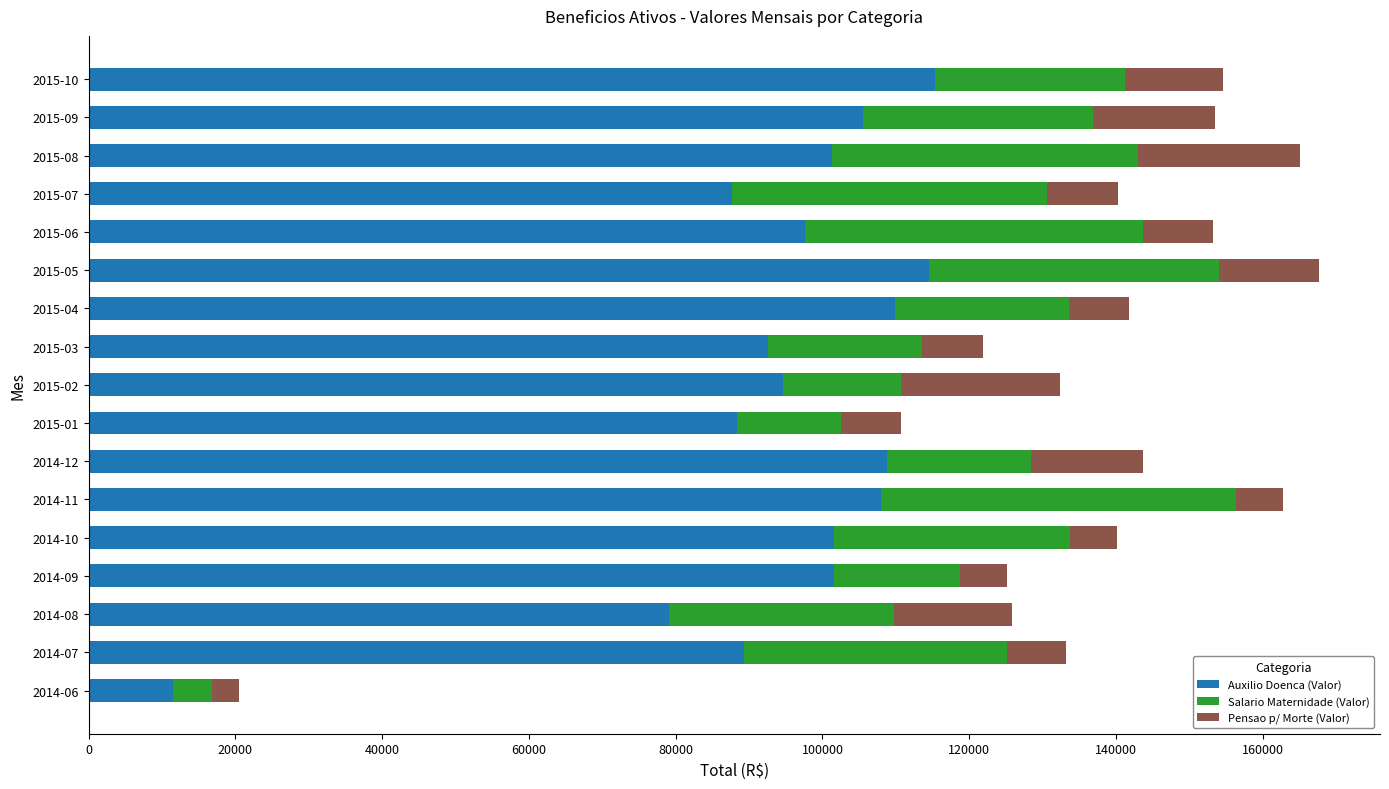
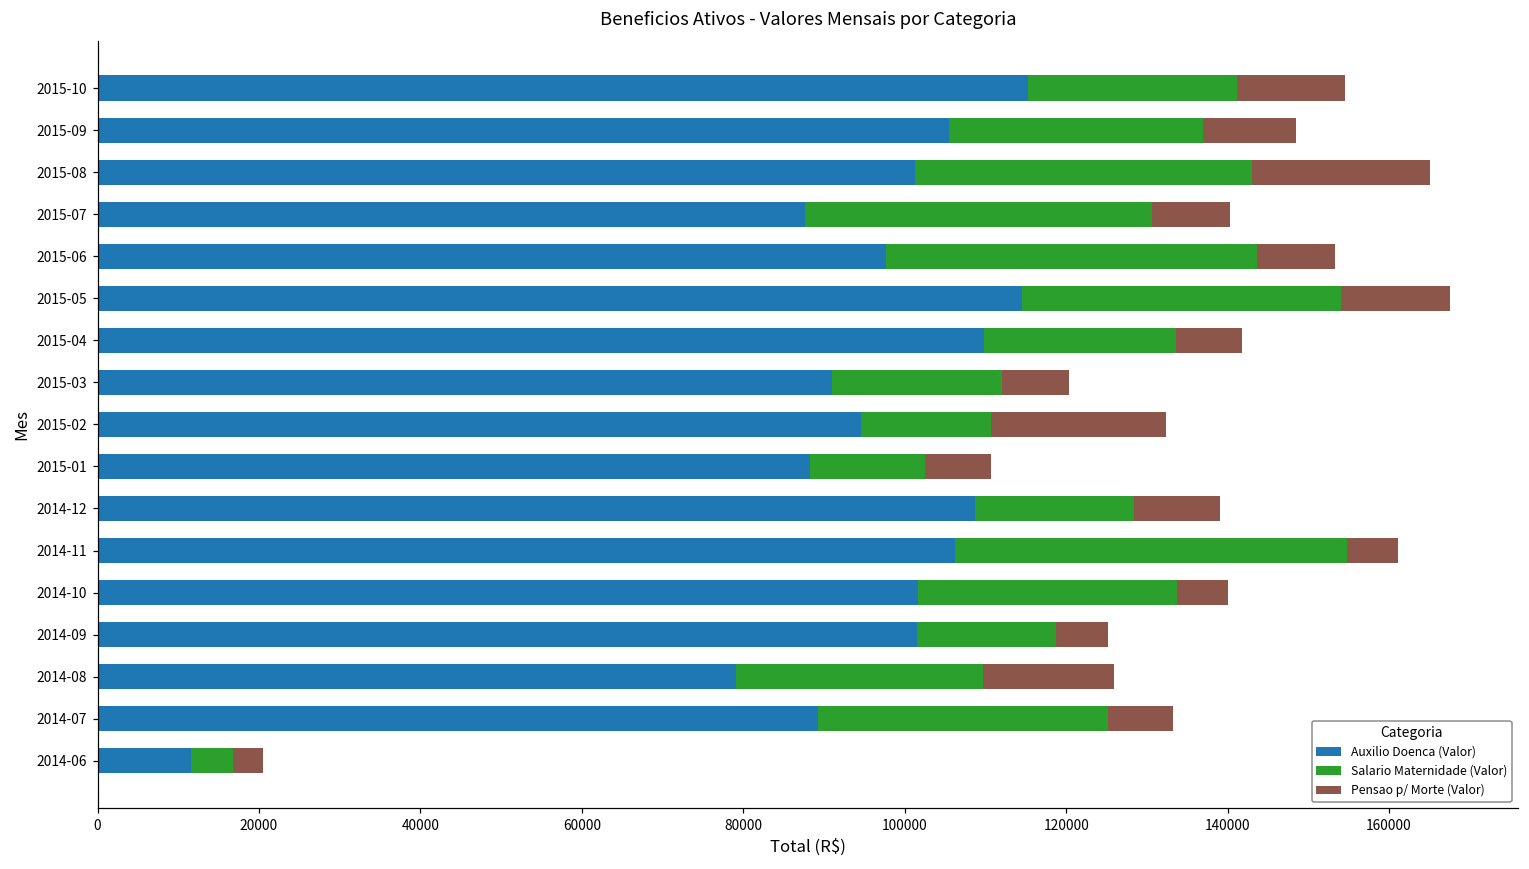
  {
    "Auxilio Doenca (Valor)": {
      "2015-10": 115000,
      "2015-09": 105000,
      "2015-08": 101000,
      "2015-07": 88000,
      "2015-06": 98000,
      "2015-05": 115000,
      "2015-04": 110000,
-     "2015-03": 93000,
+     "2015-03": 91000,
      "2015-02": 95000,
      "2015-01": 88000,
      "2014-12": 109000,
-     "2014-11": 108000,
+     "2014-11": 106000,
      "2014-10": 102000,
      "2014-09": 102000,
      "2014-08": 79000,
      "2014-07": 89000,
      "2014-06": 12000
    },
    "Salario Maternidade (Valor)": {
      "2015-10": 26000,
      "2015-09": 31000,
      "2015-08": 42000,
      "2015-07": 43000,
      "2015-06": 46000,
      "2015-05": 39000,
      "2015-04": 24000,
      "2015-03": 21000,
      "2015-02": 16000,
      "2015-01": 14000,
      "2014-12": 20000,
      "2014-11": 48000,
      "2014-10": 32000,
      "2014-09": 17000,
      "2014-08": 31000,
      "2014-07": 36000,
      "2014-06": 5000
    },
    "Pensao p/ Morte (Valor)": {
      "2015-10": 13000,
-     "2015-09": 17000,
+     "2015-09": 12000,
      "2015-08": 22000,
      "2015-07": 10000,
      "2015-06": 10000,
      "2015-05": 14000,
      "2015-04": 8000,
      "2015-03": 8000,
      "2015-02": 22000,
      "2015-01": 8000,
-     "2014-12": 15000,
+     "2014-12": 11000,
      "2014-11": 6000,
      "2014-10": 6000,
      "2014-09": 6000,
      "2014-08": 16000,
      "2014-07": 8000,
      "2014-06": 4000
    }
  }
